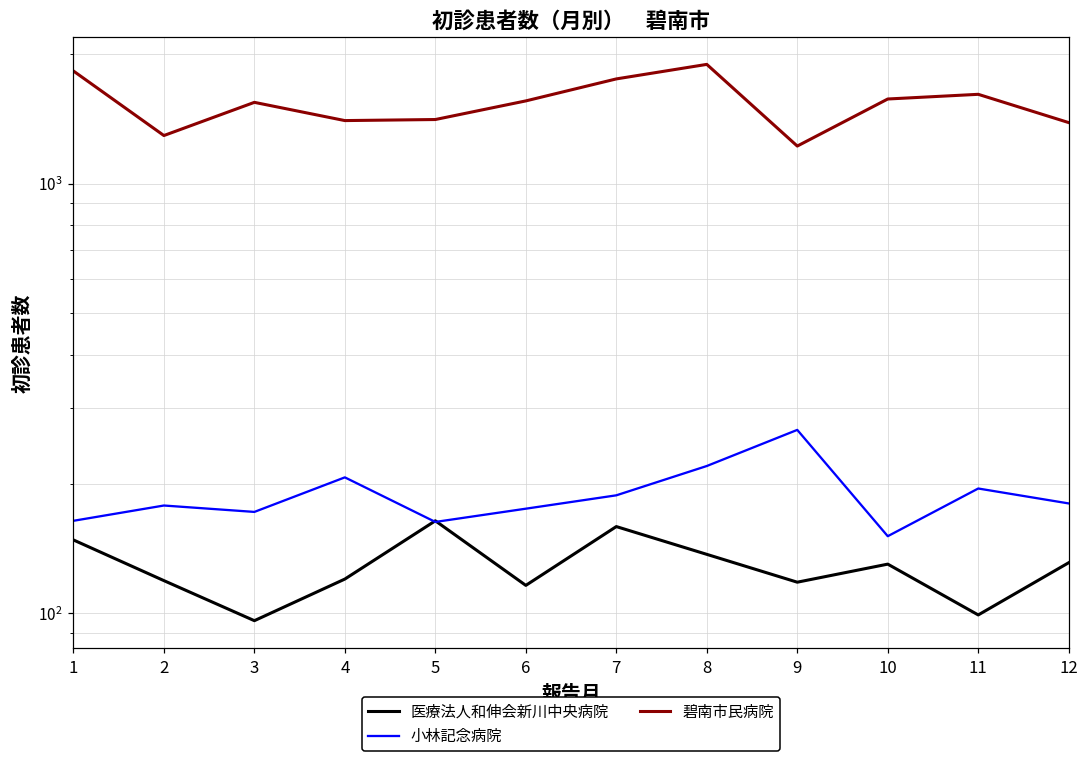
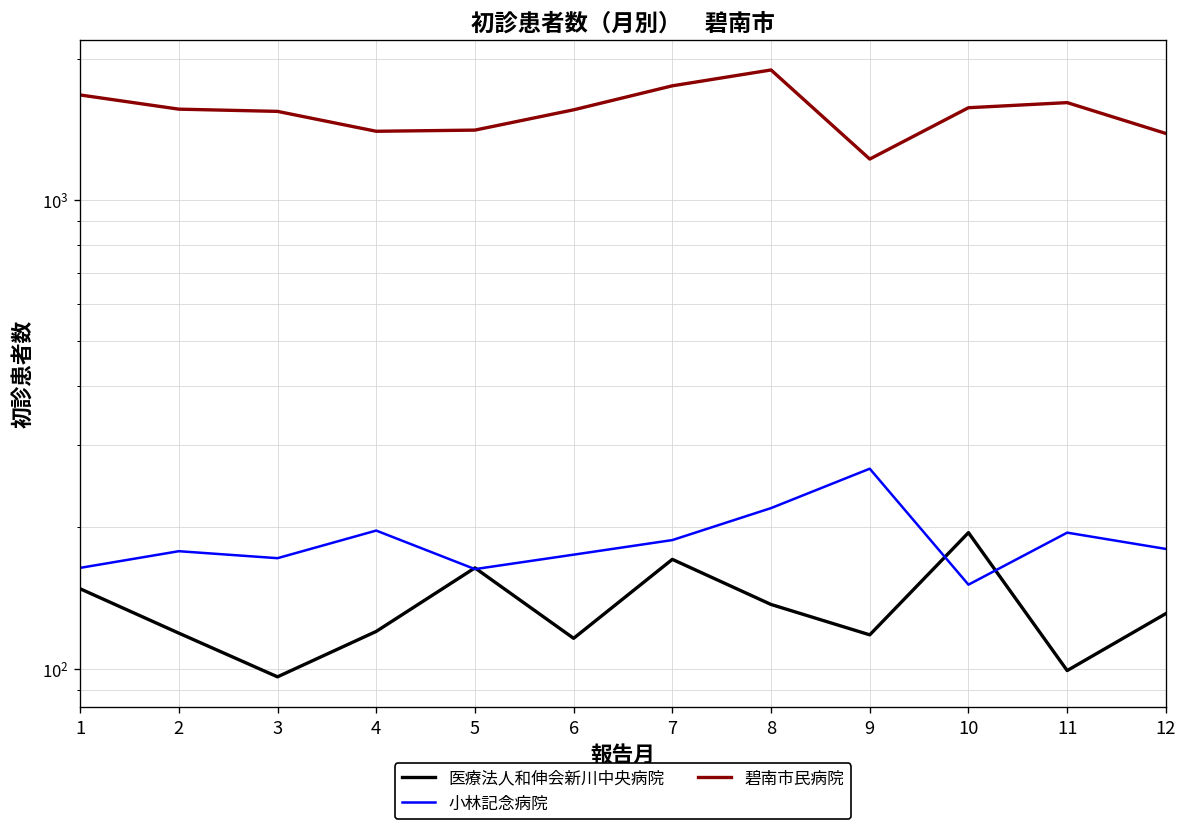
  {
    "医療法人和伸会新川中央病院": {
      "1": 148,
      "2": 119,
      "3": 96,
      "4": 120,
      "6": 116,
-     "7": 159,
+     "7": 170,
      "8": 137,
      "9": 118,
-     "10": 130,
+     "10": 200,
      "11": 99,
      "12": 131
    },
    "小林記念病院": {
      "1": 164,
      "2": 180,
      "3": 170,
-     "4": 210,
+     "4": 200,
      "6": 180,
      "7": 190,
      "8": 220,
      "9": 270,
      "10": 151,
      "11": 200,
      "12": 180
    },
    "碧南市民病院": {
-     "1": 1800,
-     "2": 1290,
+     "1": 1680,
+     "2": 1560,
      "3": 1550,
      "4": 1400,
      "5": 1410,
      "6": 1560,
      "7": 1800,
      "8": 1900,
      "9": 1220,
      "10": 1570,
      "11": 1610,
      "12": 1390
    }
  }
